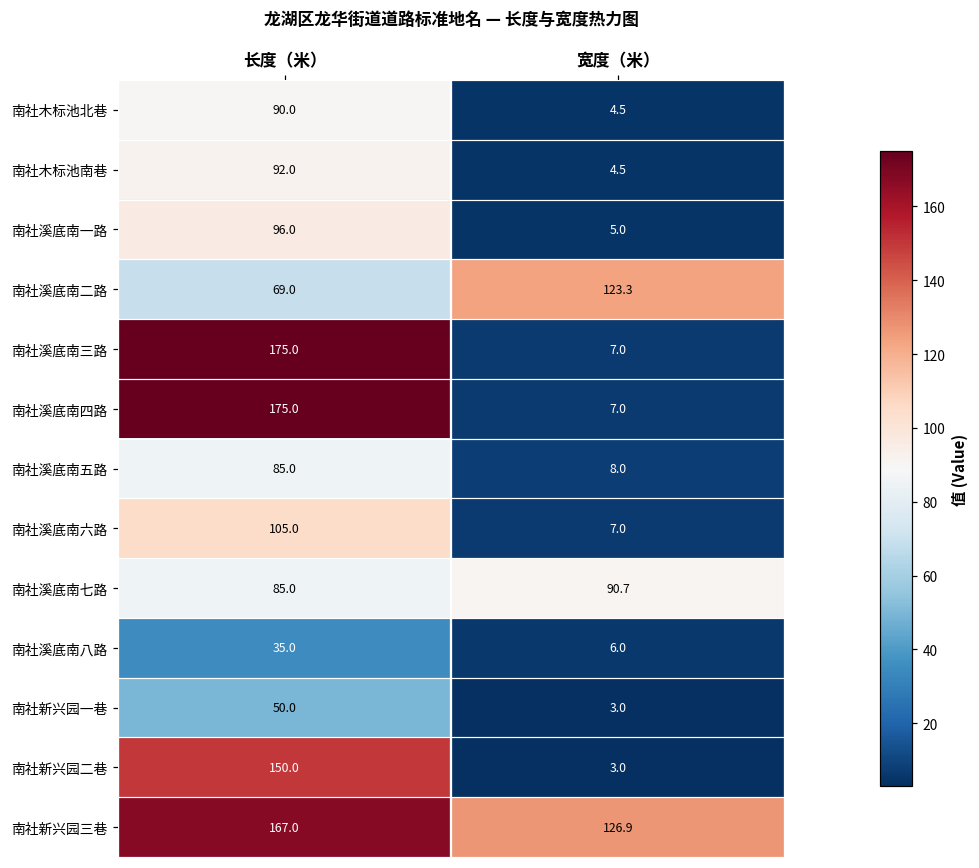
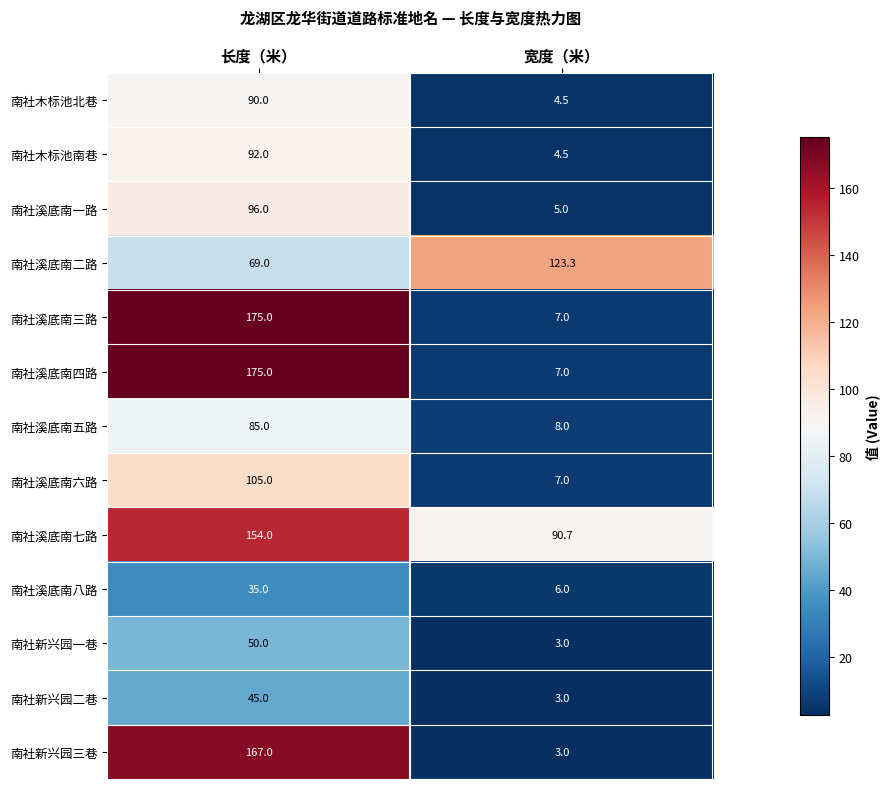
  {
    "南社木标池北巷": {
      "长度（米）": 90.0,
      "宽度（米）": 4.5
    },
    "南社木标池南巷": {
      "长度（米）": 92.0,
      "宽度（米）": 4.5
    },
    "南社溪底南一路": {
      "长度（米）": 96.0,
      "宽度（米）": 5.0
    },
    "南社溪底南二路": {
      "长度（米）": 69.0,
      "宽度（米）": 123.3
    },
    "南社溪底南三路": {
      "长度（米）": 175.0,
      "宽度（米）": 7.0
    },
    "南社溪底南四路": {
      "长度（米）": 175.0,
      "宽度（米）": 7.0
    },
    "南社溪底南五路": {
      "长度（米）": 85.0,
      "宽度（米）": 8.0
    },
    "南社溪底南六路": {
      "长度（米）": 105.0,
      "宽度（米）": 7.0
    },
    "南社溪底南七路": {
-     "长度（米）": 85.0,
+     "长度（米）": 154.0,
      "宽度（米）": 90.7
    },
    "南社溪底南八路": {
      "长度（米）": 35.0,
      "宽度（米）": 6.0
    },
    "南社新兴园一巷": {
      "长度（米）": 50.0,
      "宽度（米）": 3.0
    },
    "南社新兴园二巷": {
-     "长度（米）": 150.0,
+     "长度（米）": 45.0,
      "宽度（米）": 3.0
    },
    "南社新兴园三巷": {
      "长度（米）": 167.0,
-     "宽度（米）": 126.9
+     "宽度（米）": 3.0
    }
  }
